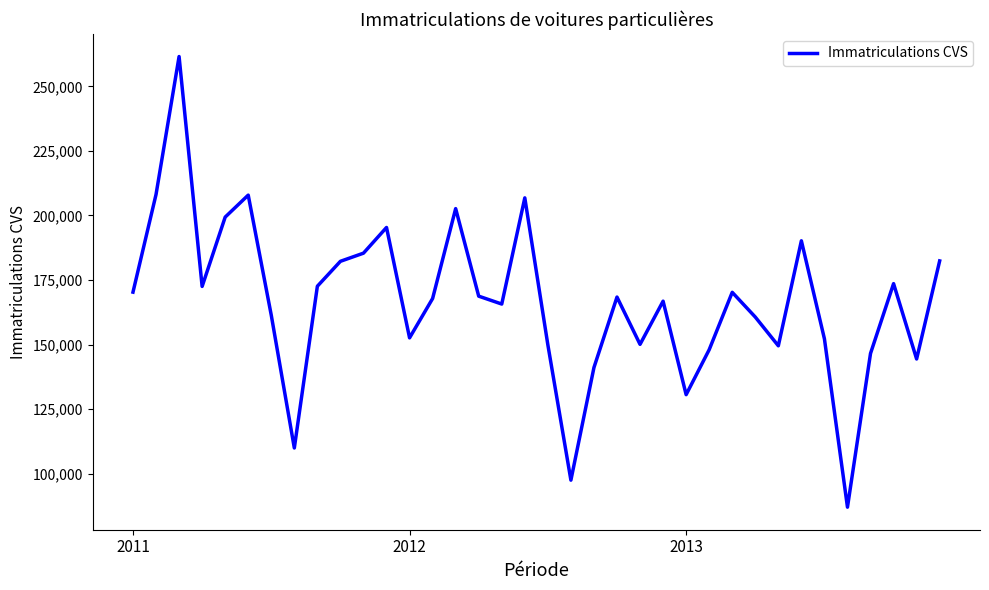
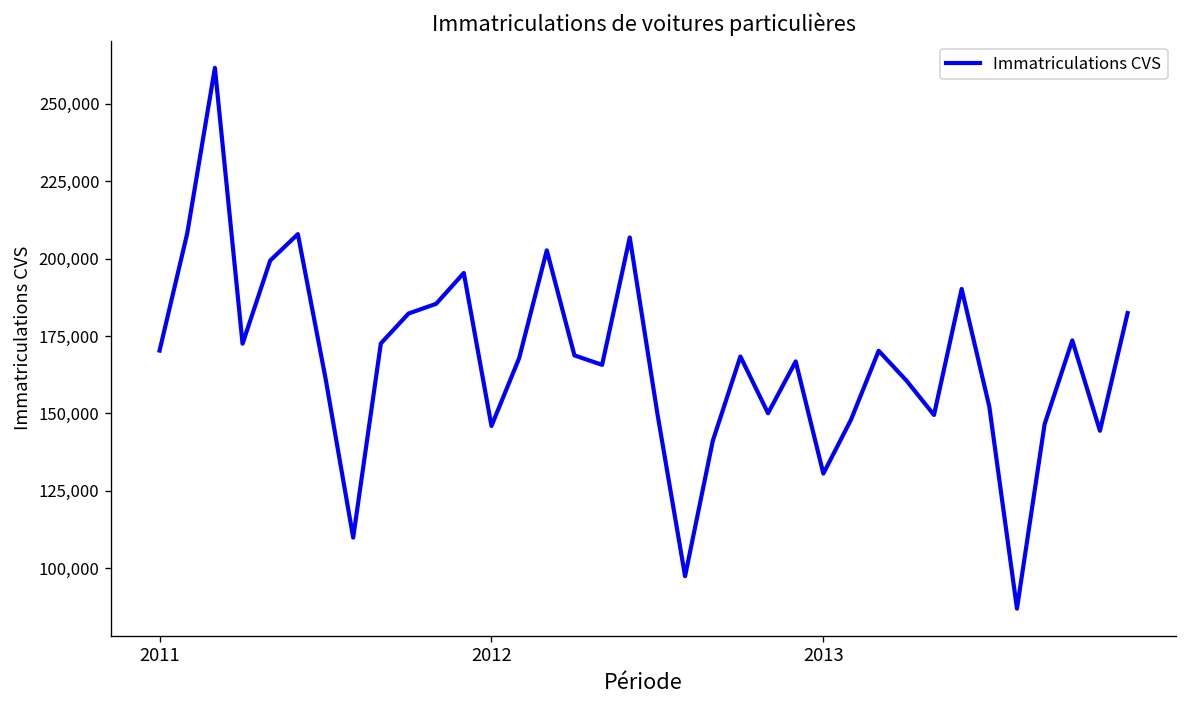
  {
    "2011": "170,000",
-   "2012": "153,000",
+   "2012": "146,000",
    "2013": "131,000"
  }
